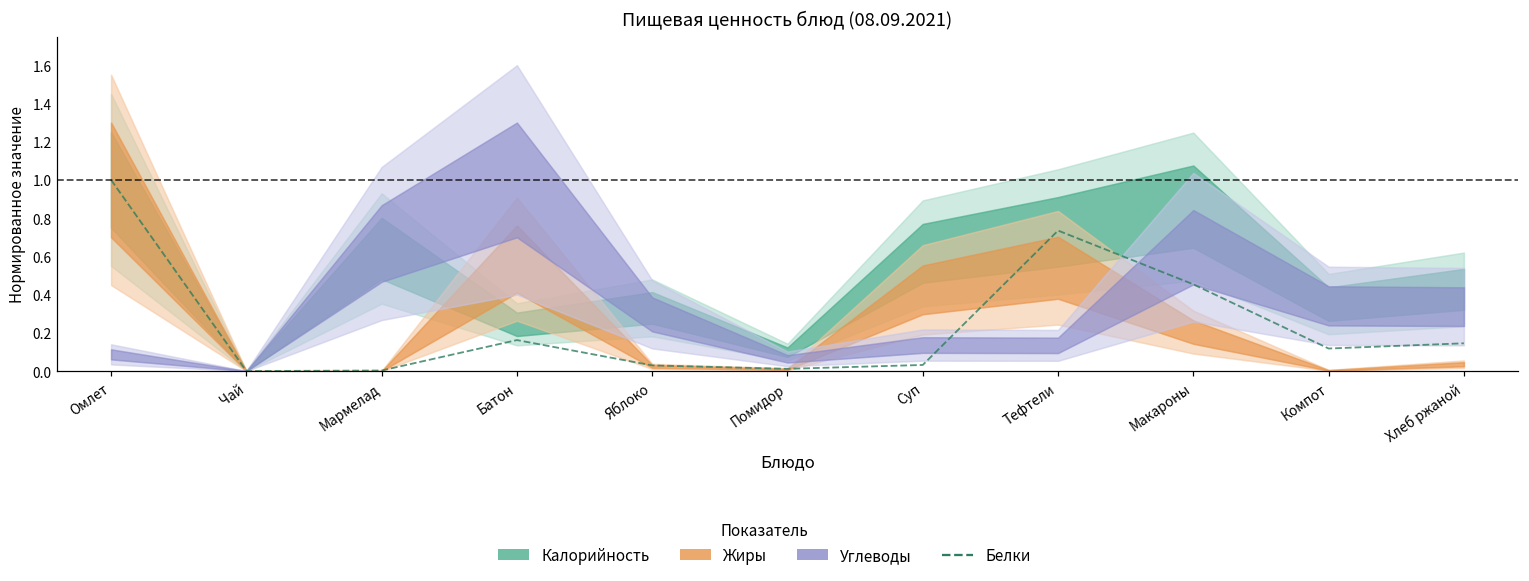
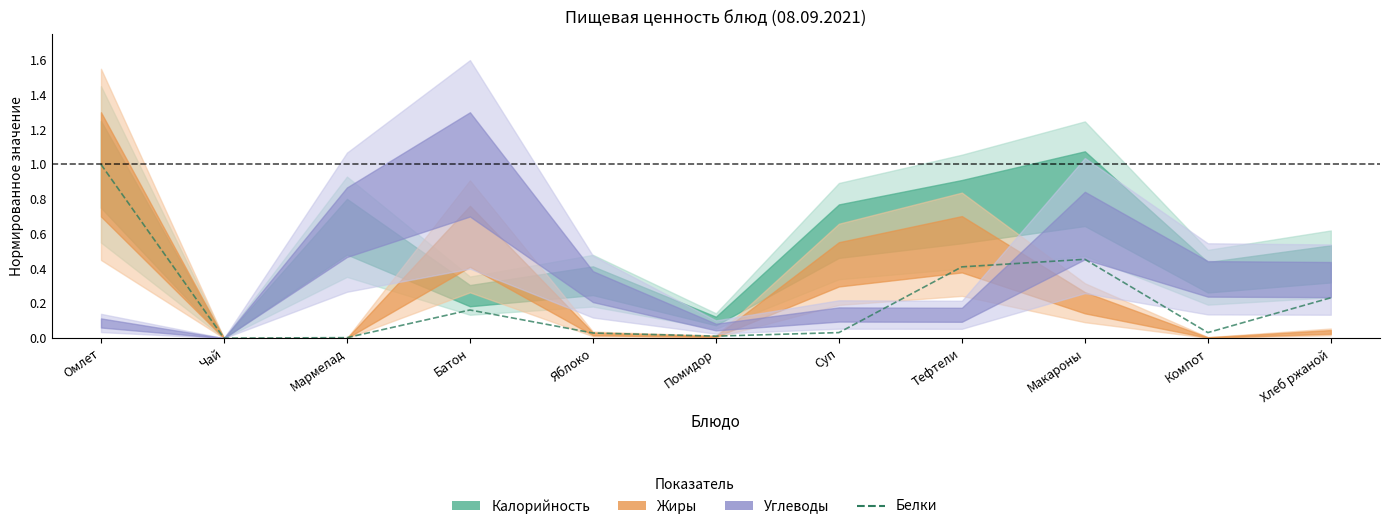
  {
    "Белки": {
      "Омлет": 1.00,
      "Батон": 0.16,
      "Суп": 0.03,
-     "Тефтели": 0.74,
+     "Тефтели": 0.41,
      "Макароны": 0.45,
-     "Компот": 0.12,
-     "Хлеб ржаной": 0.15
+     "Компот": 0.03,
+     "Хлеб ржаной": 0.23
    }
  }
